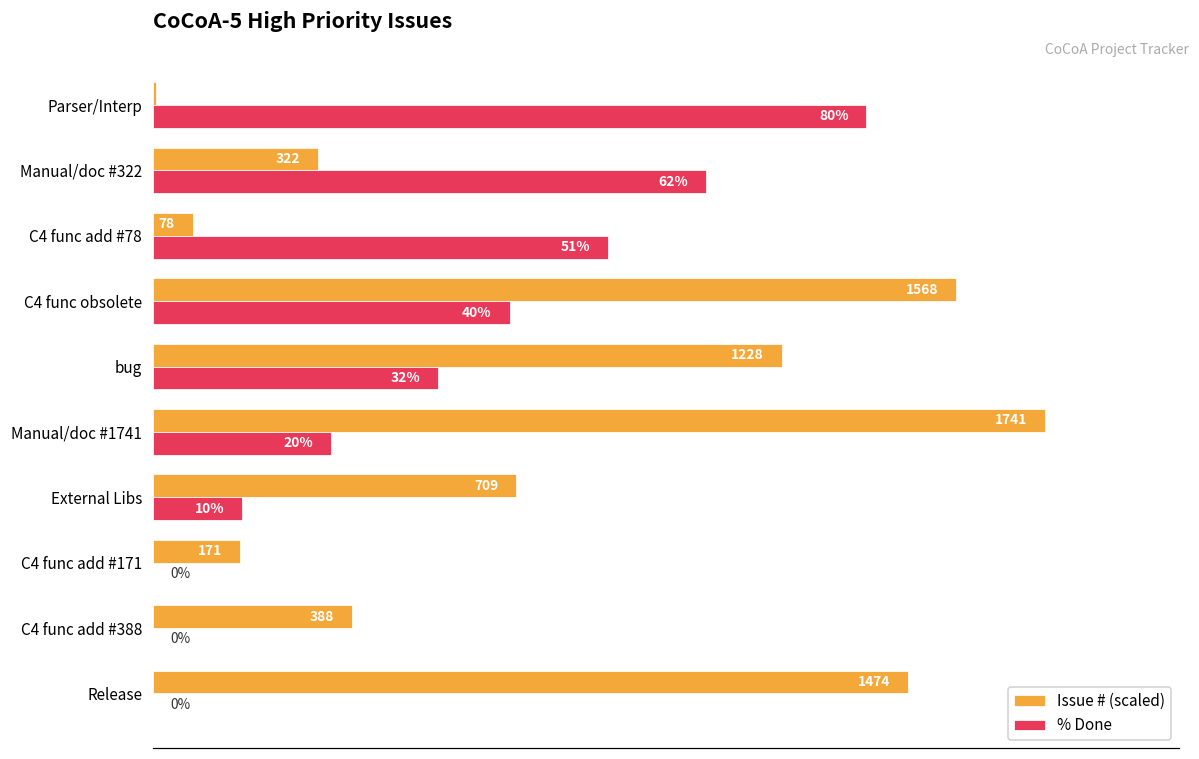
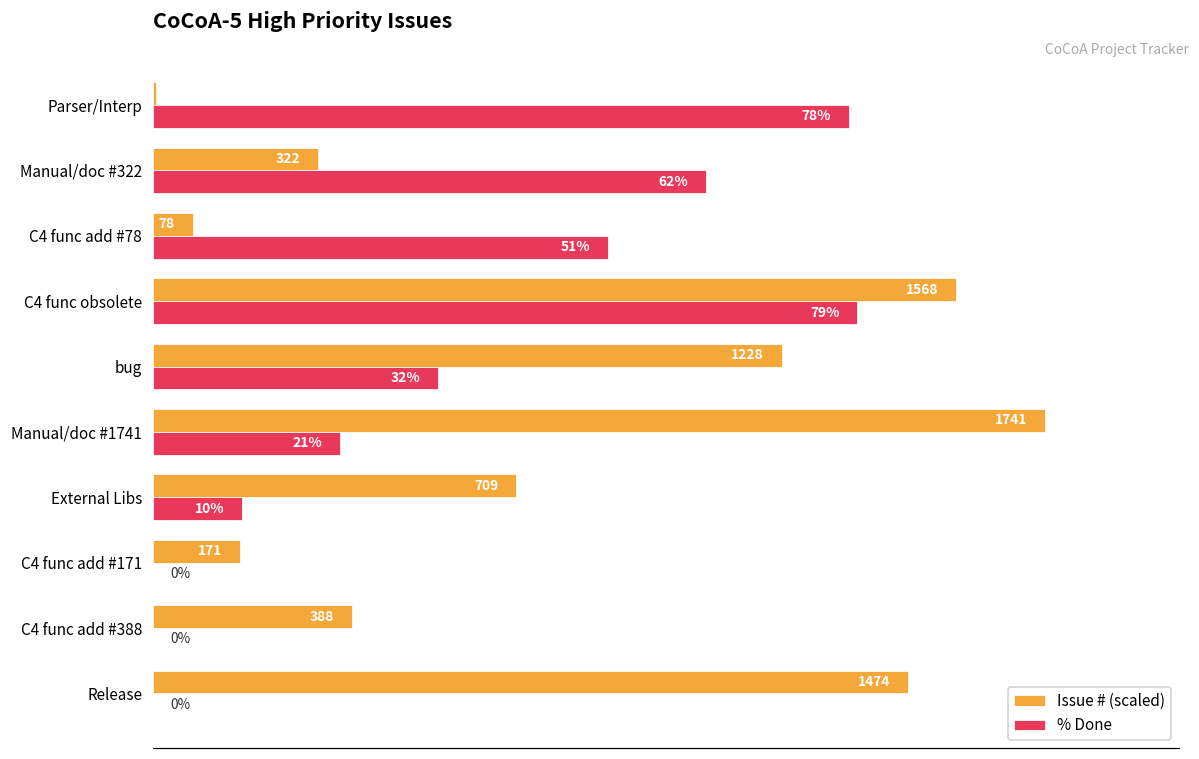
  {
    "% Done": {
-     "Parser/Interp": "80%",
+     "Parser/Interp": "78%",
      "Manual/doc #322": "62%",
      "C4 func add #78": "51%",
-     "C4 func obsolete": "40%",
+     "C4 func obsolete": "79%",
      "bug": "32%",
-     "Manual/doc #1741": "20%",
+     "Manual/doc #1741": "21%",
      "External Libs": "10%",
      "C4 func add #171": "0%",
      "C4 func add #388": "0%",
      "Release": "0%"
    }
  }
